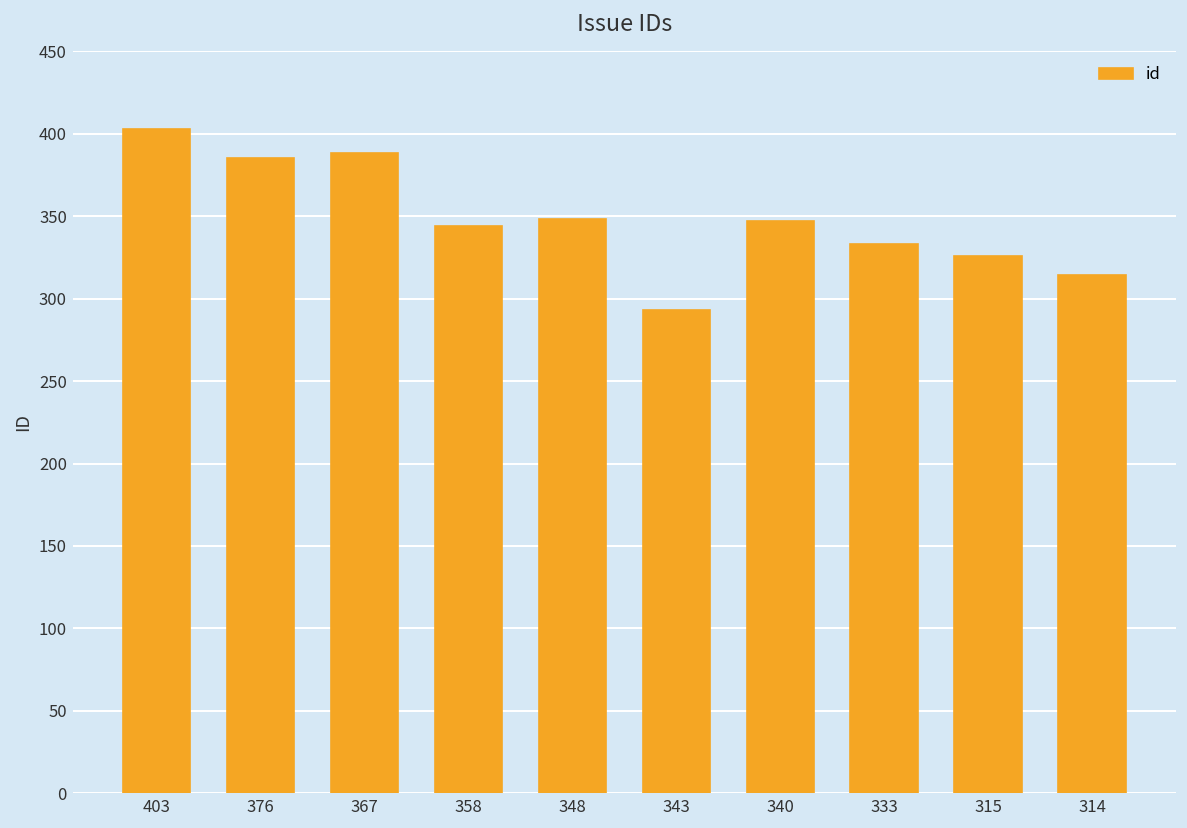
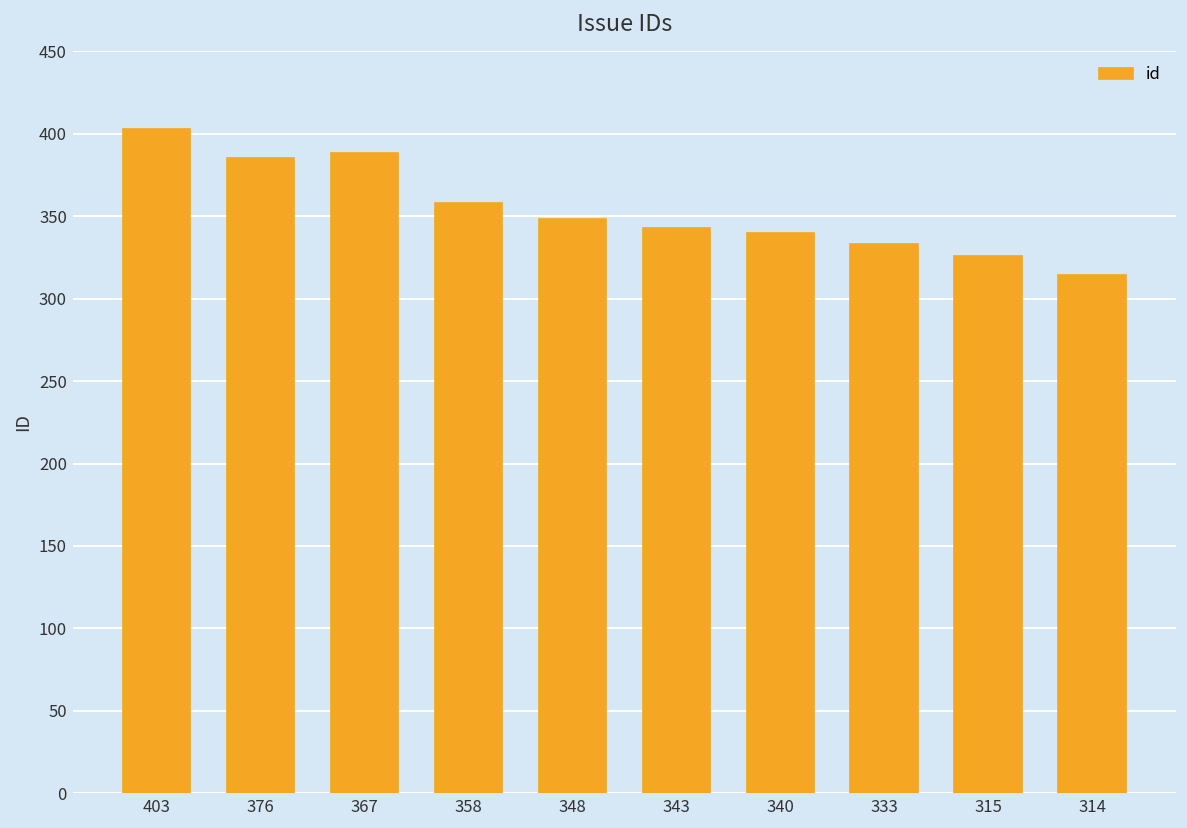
  {
    "403": 403,
    "376": 385,
    "367": 388,
-   "358": 344,
+   "358": 358,
    "348": 348,
-   "343": 293,
-   "340": 347,
+   "343": 343,
+   "340": 340,
    "333": 333,
    "315": 326,
    "314": 314
  }
